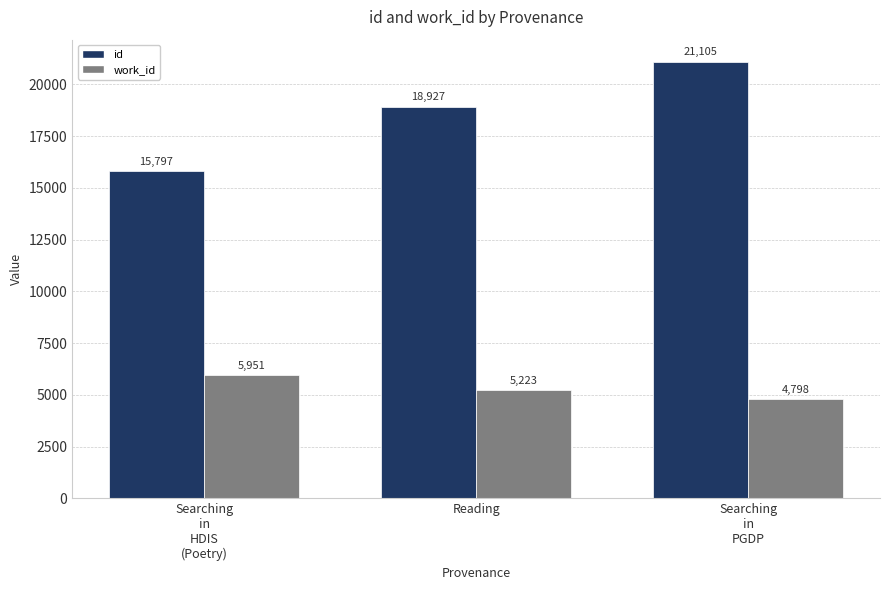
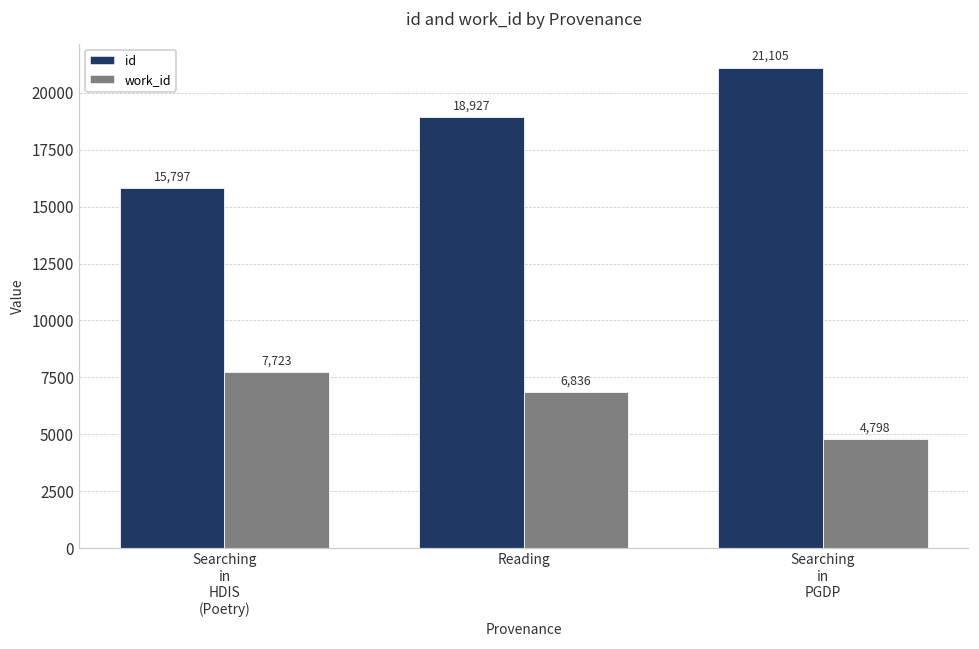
  {
    "id": {
      "Searching in HDIS (Poetry)": "15,797",
      "Reading": "18,927",
      "Searching in PGDP": "21,105"
    },
    "work_id": {
-     "Searching in HDIS (Poetry)": "5,951",
-     "Reading": "5,223",
+     "Searching in HDIS (Poetry)": "7,723",
+     "Reading": "6,836",
      "Searching in PGDP": "4,798"
    }
  }
